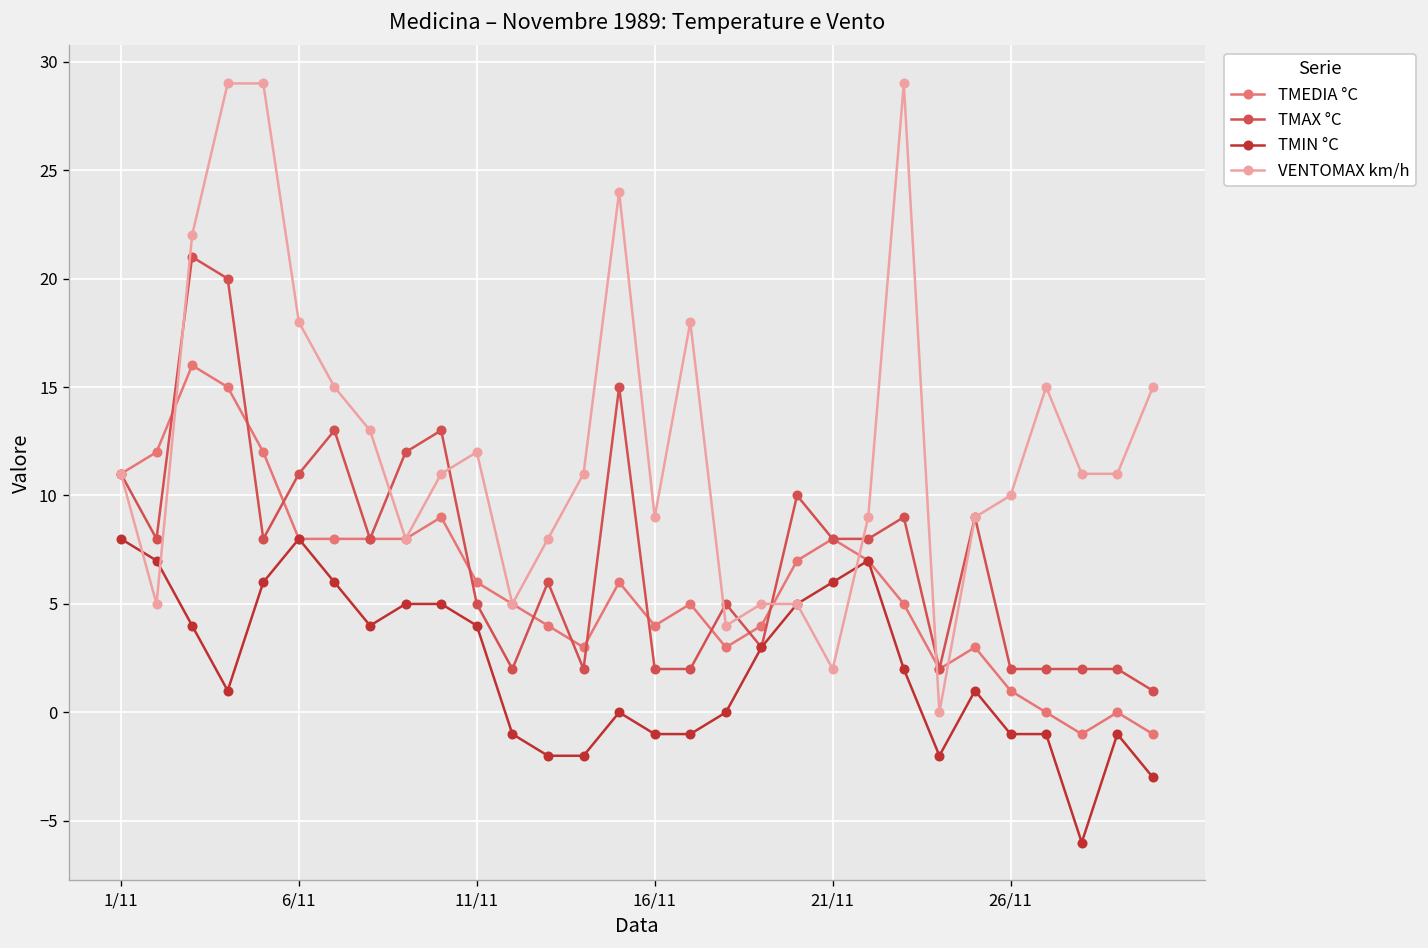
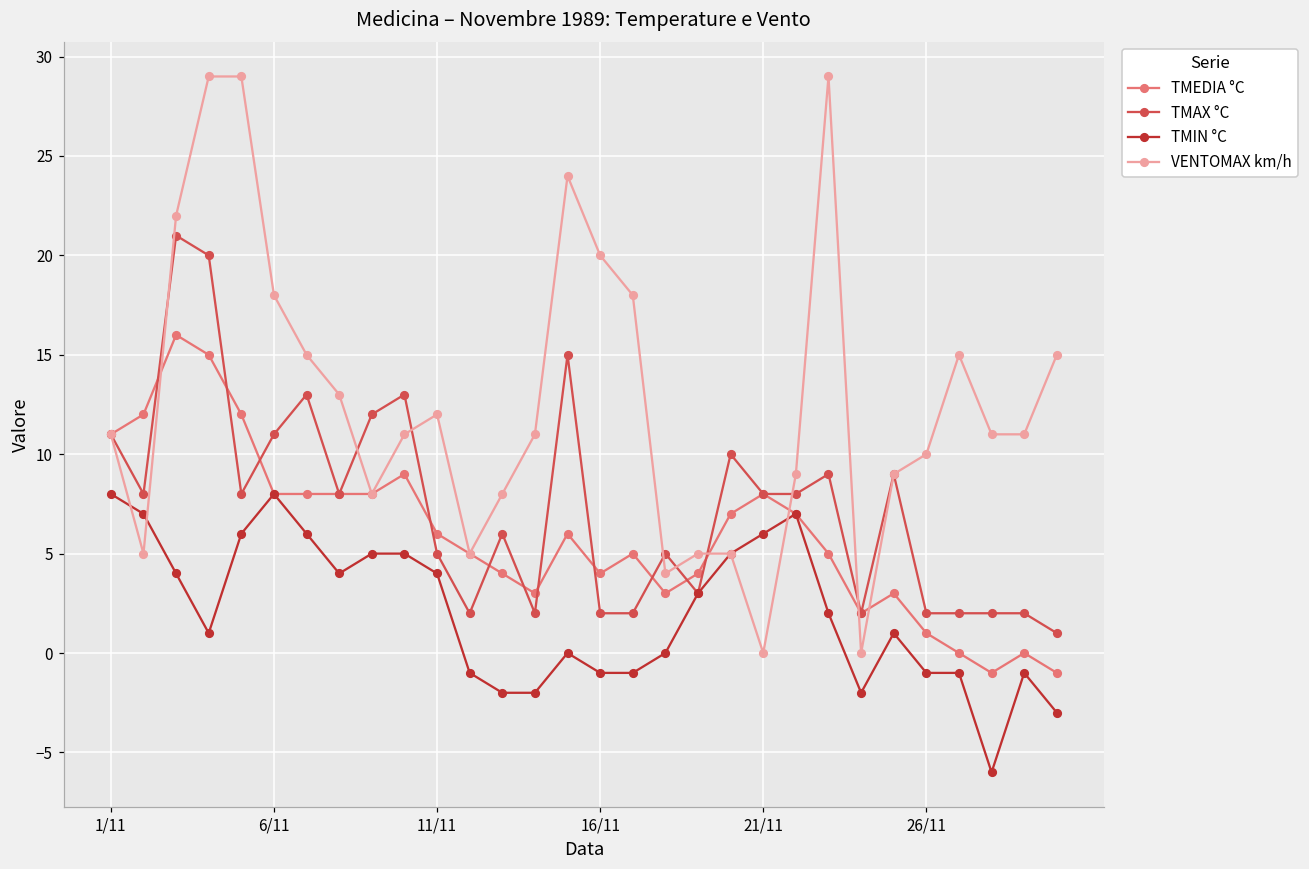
  {
    "VENTOMAX km/h": {
      "6/11": 18,
      "11/11": 12,
-     "16/11": 9,
-     "21/11": 2,
+     "16/11": 20,
+     "21/11": 0,
      "26/11": 10
    }
  }
